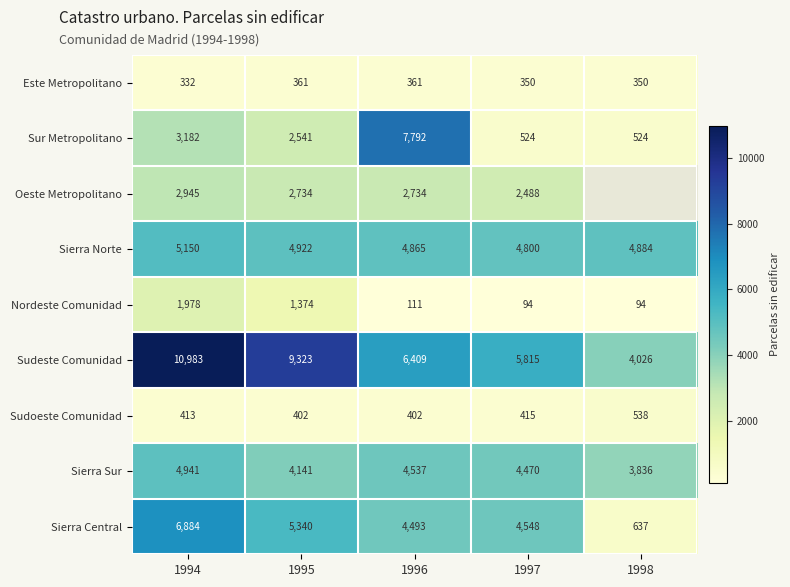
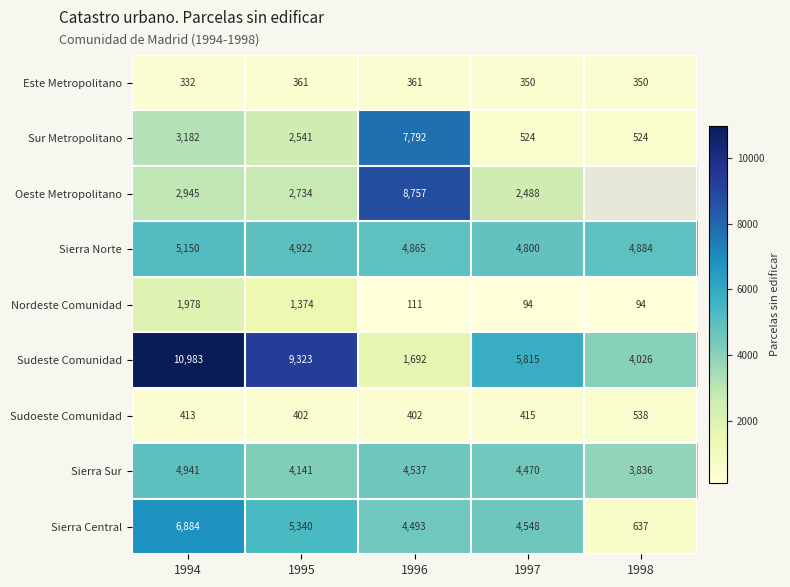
  {
    "Este Metropolitano": {
      "1994": "332",
      "1995": "361",
      "1996": "361",
      "1997": "350",
      "1998": "350"
    },
    "Sur Metropolitano": {
      "1994": "3,182",
      "1995": "2,541",
      "1996": "7,792",
      "1997": "524",
      "1998": "524"
    },
    "Oeste Metropolitano": {
      "1994": "2,945",
      "1995": "2,734",
-     "1996": "2,734",
+     "1996": "8,757",
      "1997": "2,488"
    },
    "Sierra Norte": {
      "1994": "5,150",
      "1995": "4,922",
      "1996": "4,865",
      "1997": "4,800",
      "1998": "4,884"
    },
    "Nordeste Comunidad": {
      "1994": "1,978",
      "1995": "1,374",
      "1996": "111",
      "1997": "94",
      "1998": "94"
    },
    "Sudeste Comunidad": {
      "1994": "10,983",
      "1995": "9,323",
-     "1996": "6,409",
+     "1996": "1,692",
      "1997": "5,815",
      "1998": "4,026"
    },
    "Sudoeste Comunidad": {
      "1994": "413",
      "1995": "402",
      "1996": "402",
      "1997": "415",
      "1998": "538"
    },
    "Sierra Sur": {
      "1994": "4,941",
      "1995": "4,141",
      "1996": "4,537",
      "1997": "4,470",
      "1998": "3,836"
    },
    "Sierra Central": {
      "1994": "6,884",
      "1995": "5,340",
      "1996": "4,493",
      "1997": "4,548",
      "1998": "637"
    }
  }
